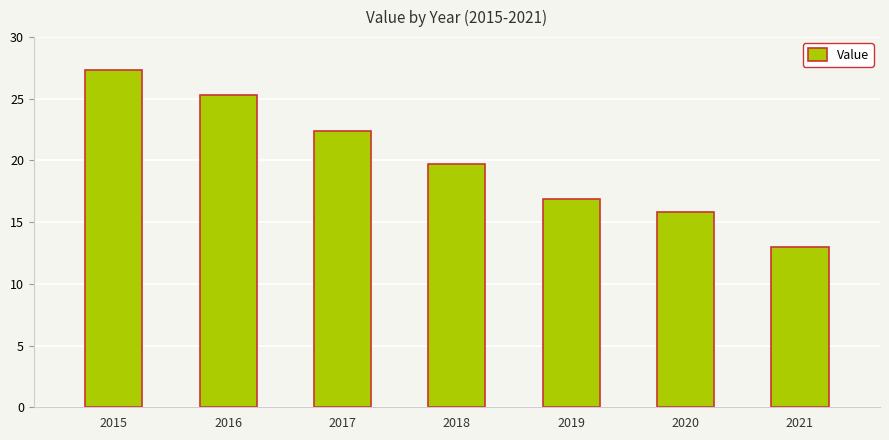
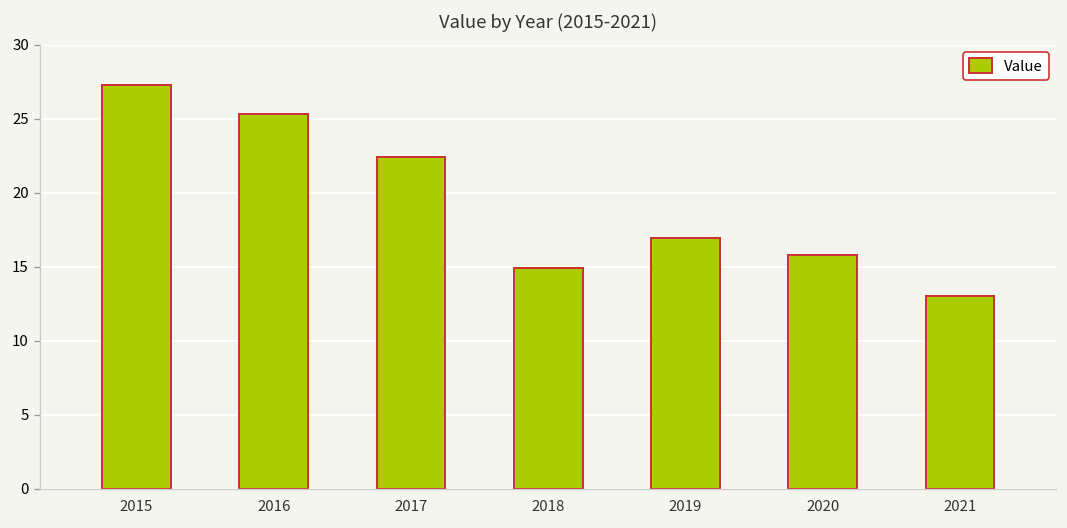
  {
    "2015": 27.3,
    "2016": 25.3,
    "2017": 22.4,
-   "2018": 19.7,
+   "2018": 14.9,
    "2019": 16.9,
    "2020": 15.8,
    "2021": 13.0
  }
